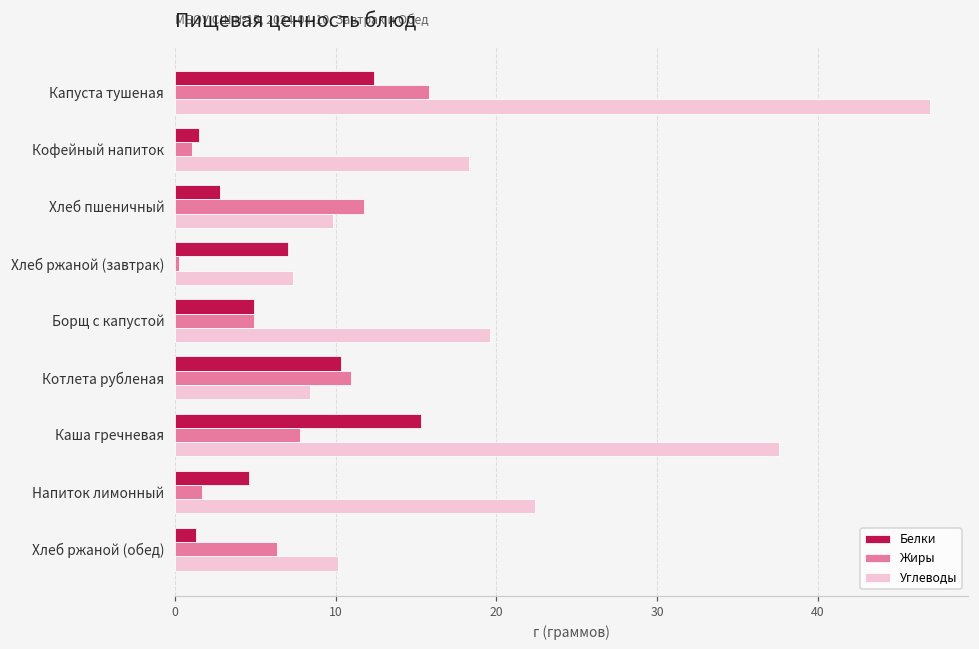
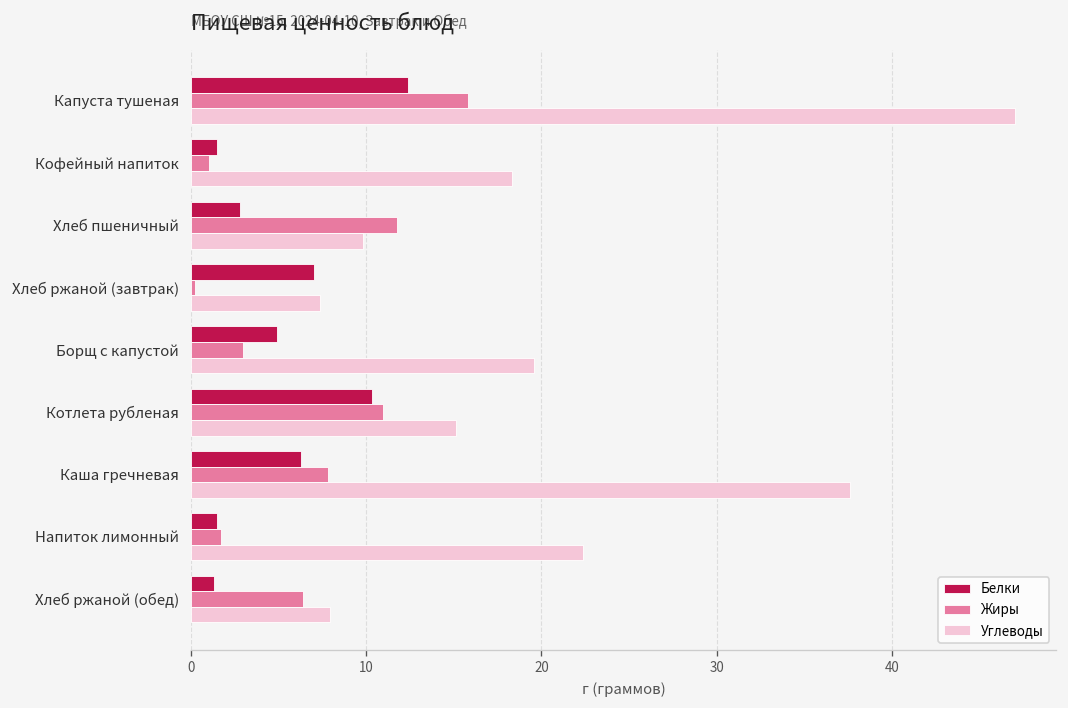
  {
    "Белки": {
      "Капуста тушеная": 12.4,
      "Кофейный напиток": 1.5,
      "Хлеб пшеничный": 2.8,
      "Хлеб ржаной (завтрак)": 7.0,
      "Борщ с капустой": 4.9,
      "Котлета рубленая": 10.3,
-     "Каша гречневая": 15.3,
-     "Напиток лимонный": 4.6,
+     "Каша гречневая": 6.3,
+     "Напиток лимонный": 1.5,
      "Хлеб ржаной (обед)": 1.3
    },
    "Жиры": {
      "Капуста тушеная": 15.8,
      "Кофейный напиток": 1.1,
      "Хлеб пшеничный": 11.7,
      "Хлеб ржаной (завтрак)": 0.2,
-     "Борщ с капустой": 4.9,
+     "Борщ с капустой": 3.0,
      "Котлета рубленая": 11.0,
      "Каша гречневая": 7.8,
      "Напиток лимонный": 1.7,
      "Хлеб ржаной (обед)": 6.4
    },
    "Углеводы": {
      "Капуста тушеная": 47.0,
      "Кофейный напиток": 18.3,
      "Хлеб пшеничный": 9.8,
      "Хлеб ржаной (завтрак)": 7.4,
      "Борщ с капустой": 19.6,
-     "Котлета рубленая": 8.4,
+     "Котлета рубленая": 15.1,
      "Каша гречневая": 37.6,
      "Напиток лимонный": 22.4,
-     "Хлеб ржаной (обед)": 10.1
+     "Хлеб ржаной (обед)": 7.9
    }
  }
